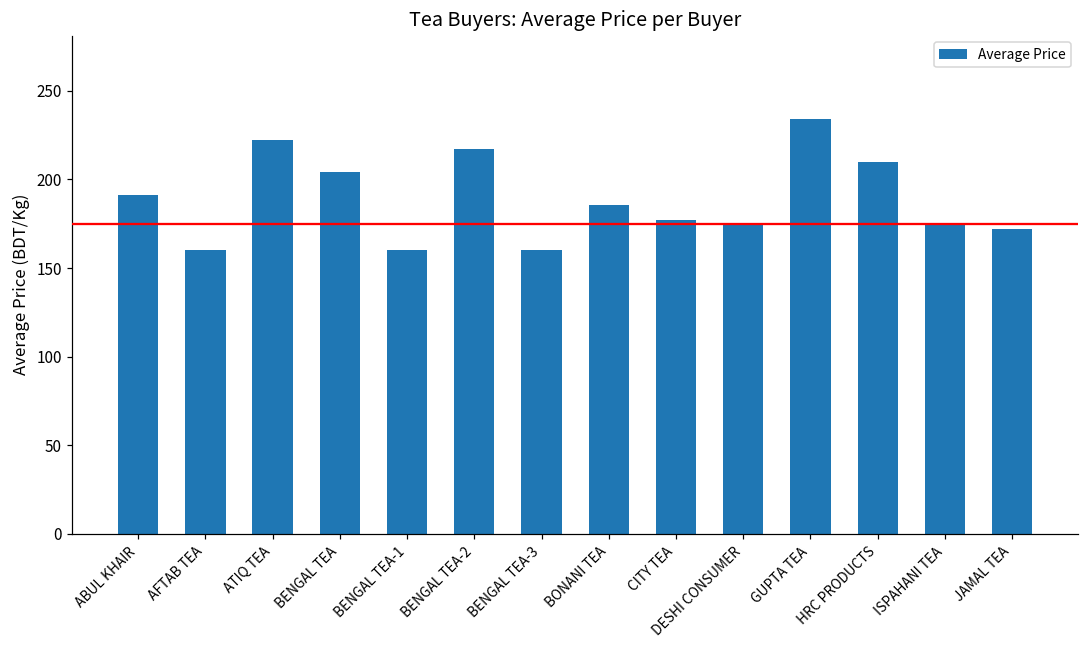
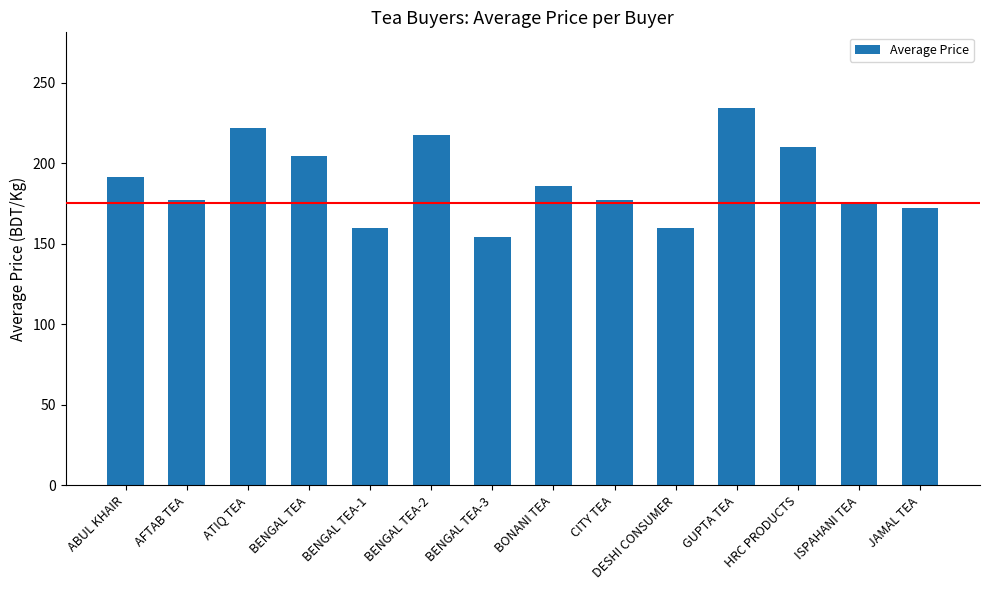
  {
    "ABUL KHAIR": 191,
-   "AFTAB TEA": 160,
+   "AFTAB TEA": 177,
    "ATIQ TEA": 222,
    "BENGAL TEA": 204,
    "BENGAL TEA-1": 160,
    "BENGAL TEA-2": 217,
-   "BENGAL TEA-3": 160,
+   "BENGAL TEA-3": 154,
    "BONANI TEA": 186,
    "CITY TEA": 177,
-   "DESHI CONSUMER": 175,
+   "DESHI CONSUMER": 160,
    "GUPTA TEA": 234,
    "HRC PRODUCTS": 210,
    "ISPAHANI TEA": 175,
    "JAMAL TEA": 172
  }
